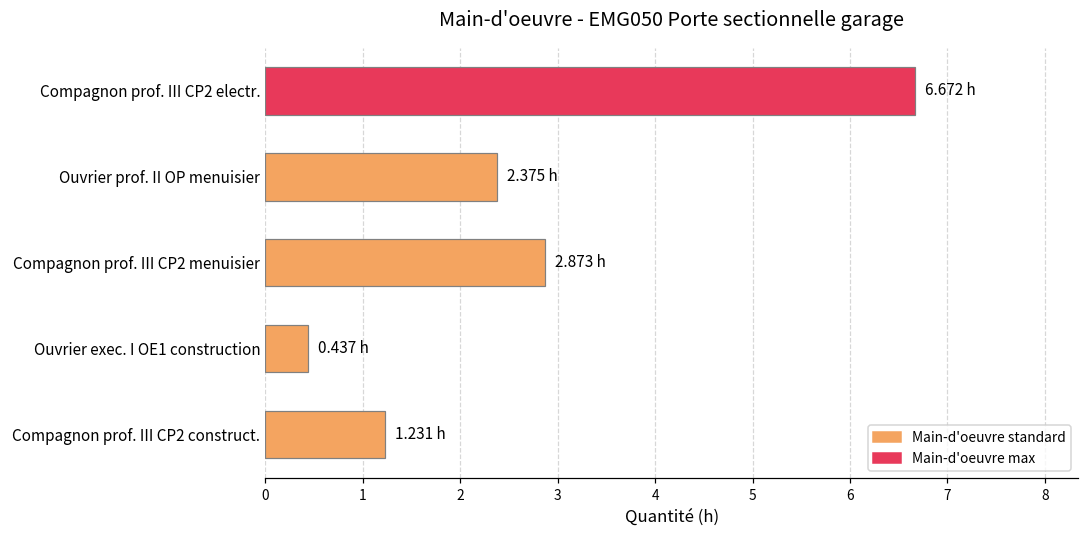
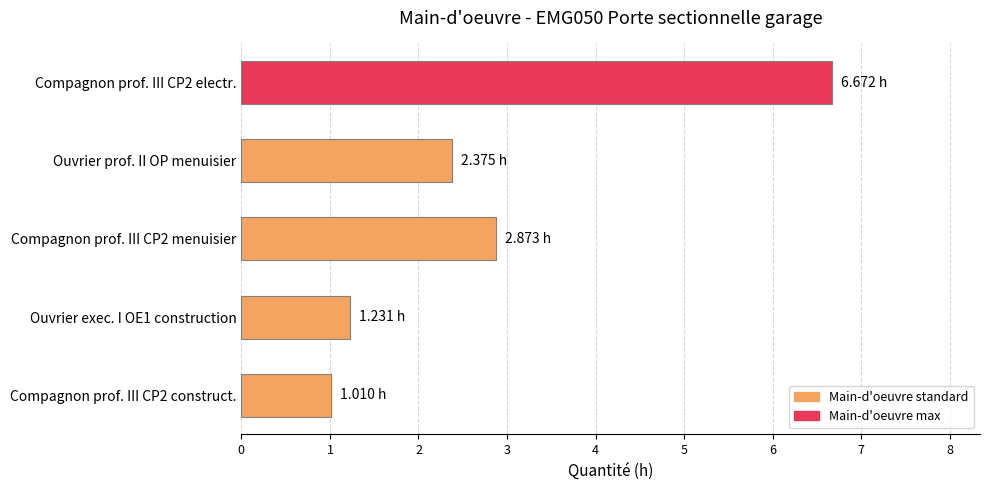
  {
    "Compagnon prof. III CP2 electr.": 6.672,
    "Ouvrier prof. II OP menuisier": 2.375,
    "Compagnon prof. III CP2 menuisier": 2.873,
-   "Ouvrier exec. I OE1 construction": 0.437,
-   "Compagnon prof. III CP2 construct.": 1.231
+   "Ouvrier exec. I OE1 construction": 1.231,
+   "Compagnon prof. III CP2 construct.": 1.010
  }
